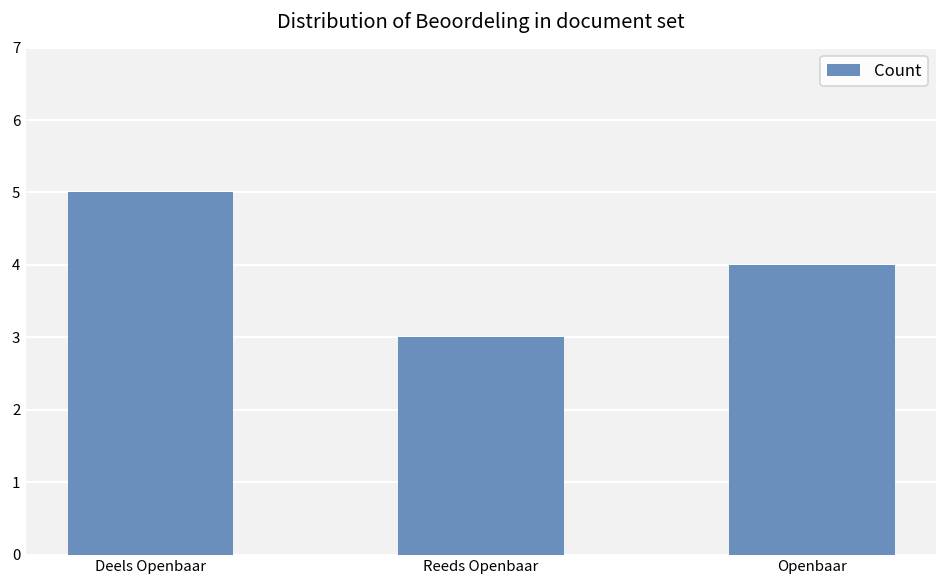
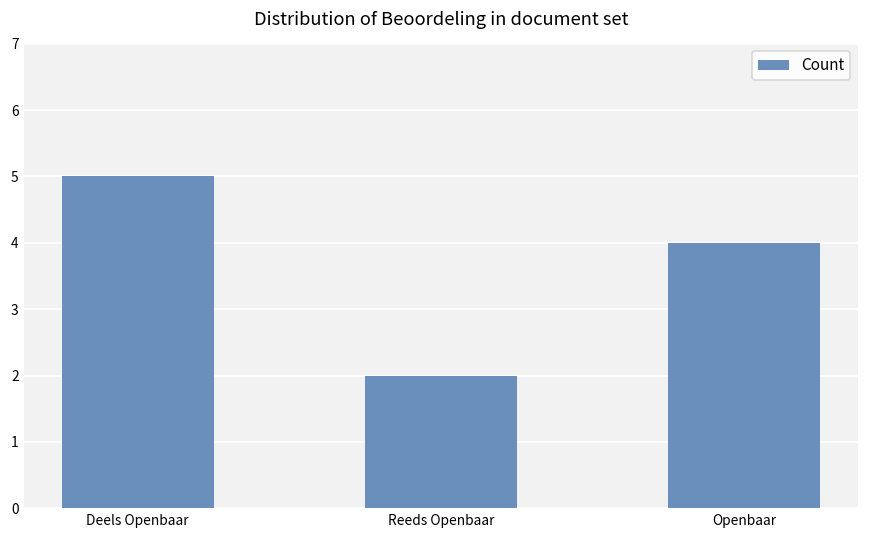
  {
    "Deels Openbaar": 5,
-   "Reeds Openbaar": 3,
+   "Reeds Openbaar": 2,
    "Openbaar": 4
  }
